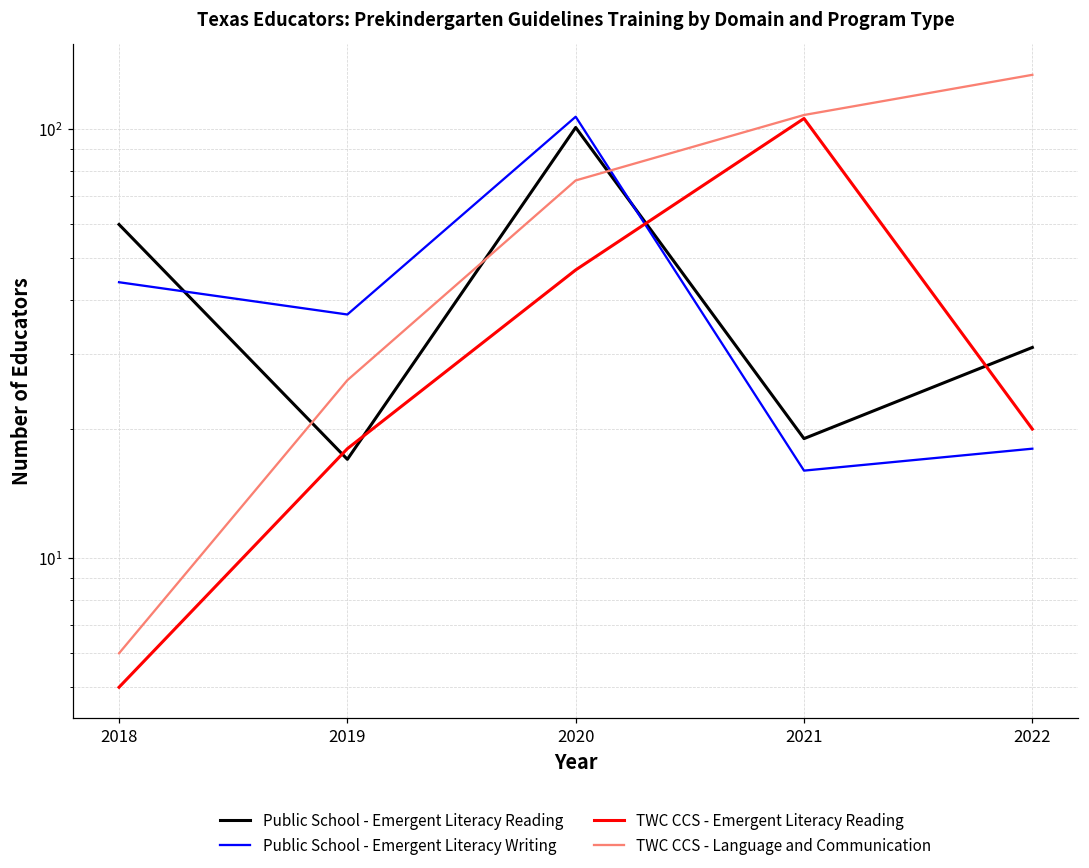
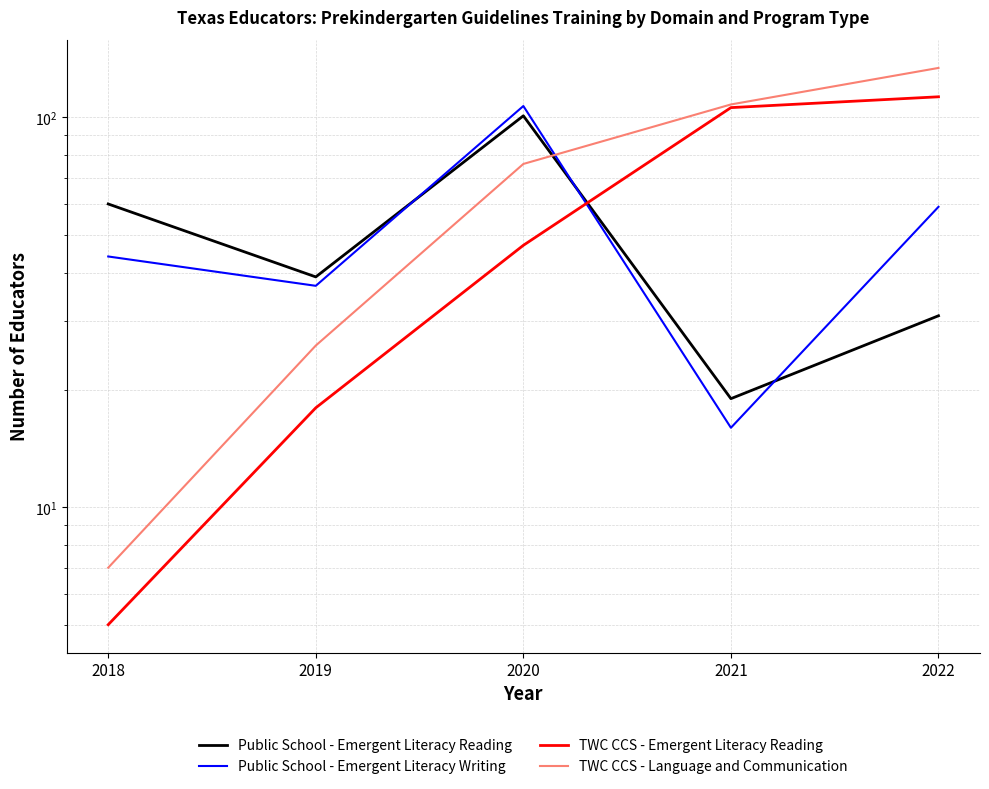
  {
    "Public School - Emergent Literacy Reading": {
      "2018": 60,
-     "2019": 17,
+     "2019": 39,
      "2020": 101,
      "2021": 19,
      "2022": 31
    },
    "Public School - Emergent Literacy Writing": {
      "2018": 44,
      "2019": 37,
      "2020": 107,
      "2021": 16,
-     "2022": 18
+     "2022": 59
    },
    "TWC CCS - Emergent Literacy Reading": {
      "2018": 5,
      "2019": 18,
      "2020": 47,
      "2021": 106,
-     "2022": 20
+     "2022": 113
    },
    "TWC CCS - Language and Communication": {
-     "2018": 6,
+     "2018": 7,
      "2019": 26,
      "2020": 76,
      "2021": 108,
      "2022": 134
    }
  }
